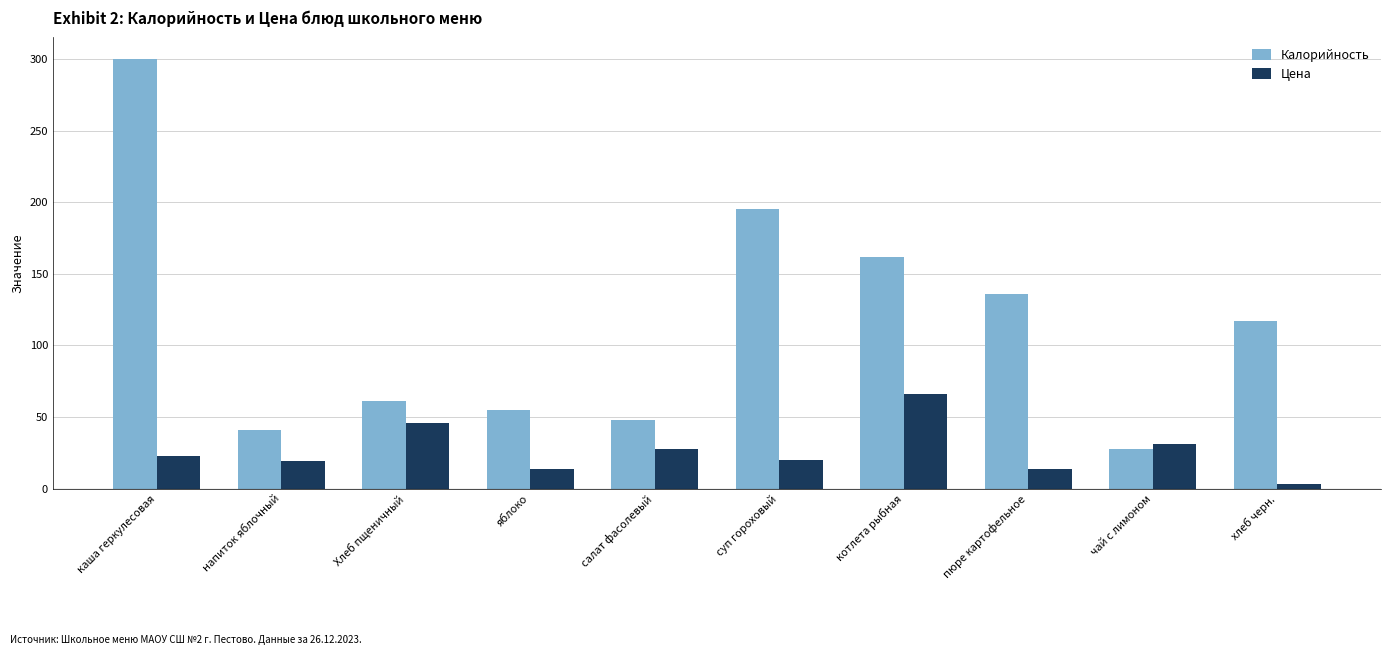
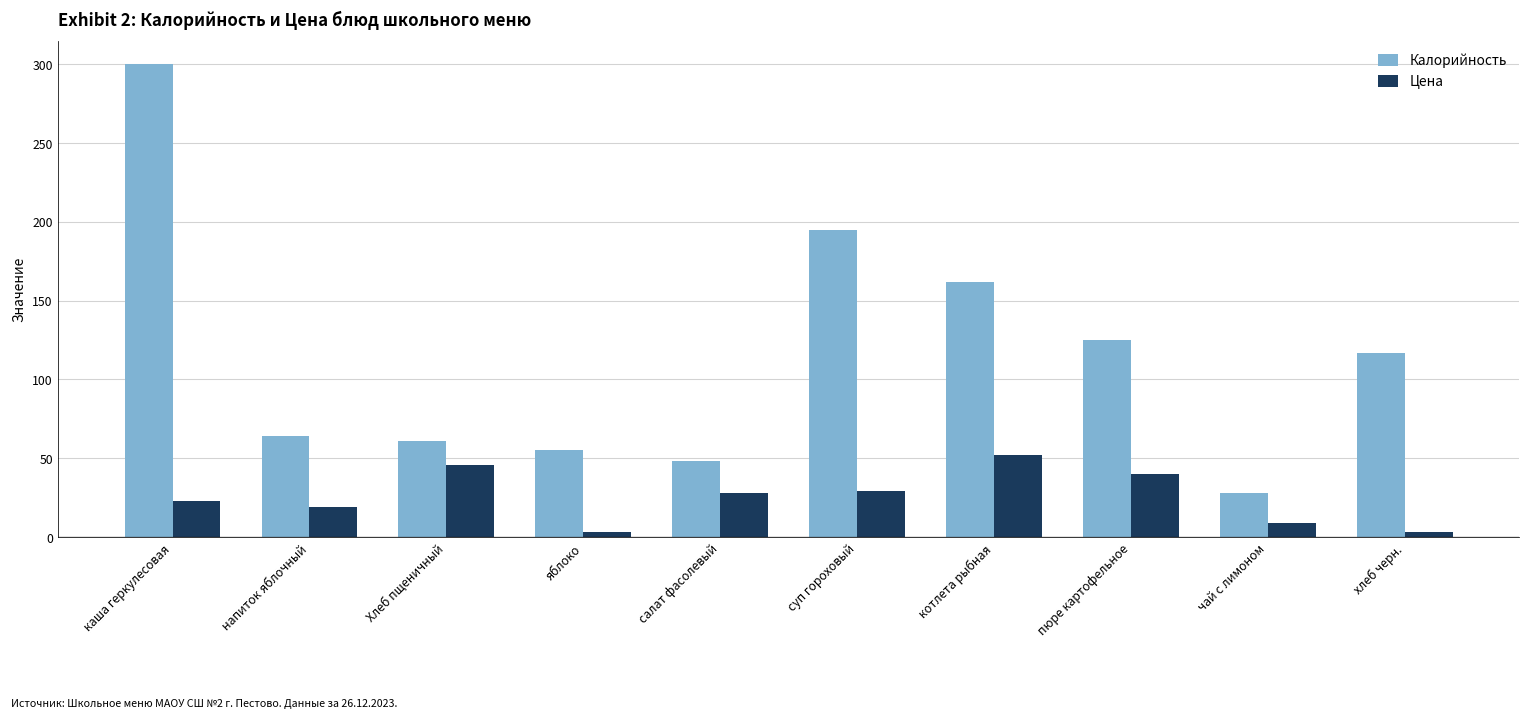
  {
    "Калорийность": {
      "каша геркулесовая": 300,
-     "напиток яблочный": 41,
+     "напиток яблочный": 64,
      "Хлеб пщеничный": 61,
      "яблоко": 55,
      "салат фасолевый": 48,
      "суп гороховый": 195,
      "котлета рыбная": 162,
-     "пюре картофельное": 136,
+     "пюре картофельное": 125,
      "чай с лимоном": 28,
      "хлеб черн.": 117
    },
    "Цена": {
      "каша геркулесовая": 23,
      "напиток яблочный": 19,
      "Хлеб пщеничный": 46,
-     "яблоко": 14,
+     "яблоко": 3,
      "салат фасолевый": 28,
-     "суп гороховый": 20,
-     "котлета рыбная": 66,
-     "пюре картофельное": 14,
-     "чай с лимоном": 31,
+     "суп гороховый": 29,
+     "котлета рыбная": 52,
+     "пюре картофельное": 40,
+     "чай с лимоном": 9,
      "хлеб черн.": 3
    }
  }
